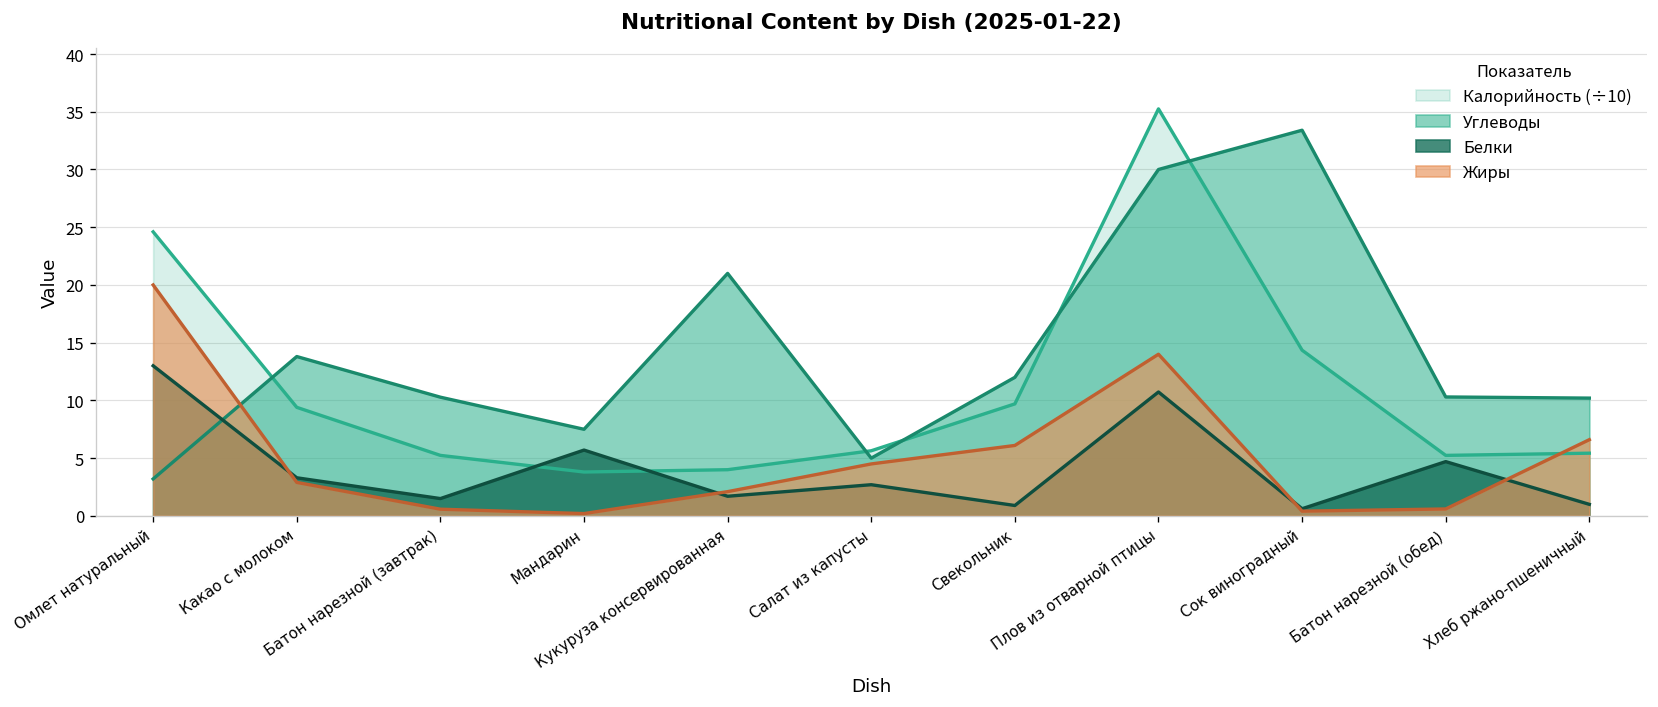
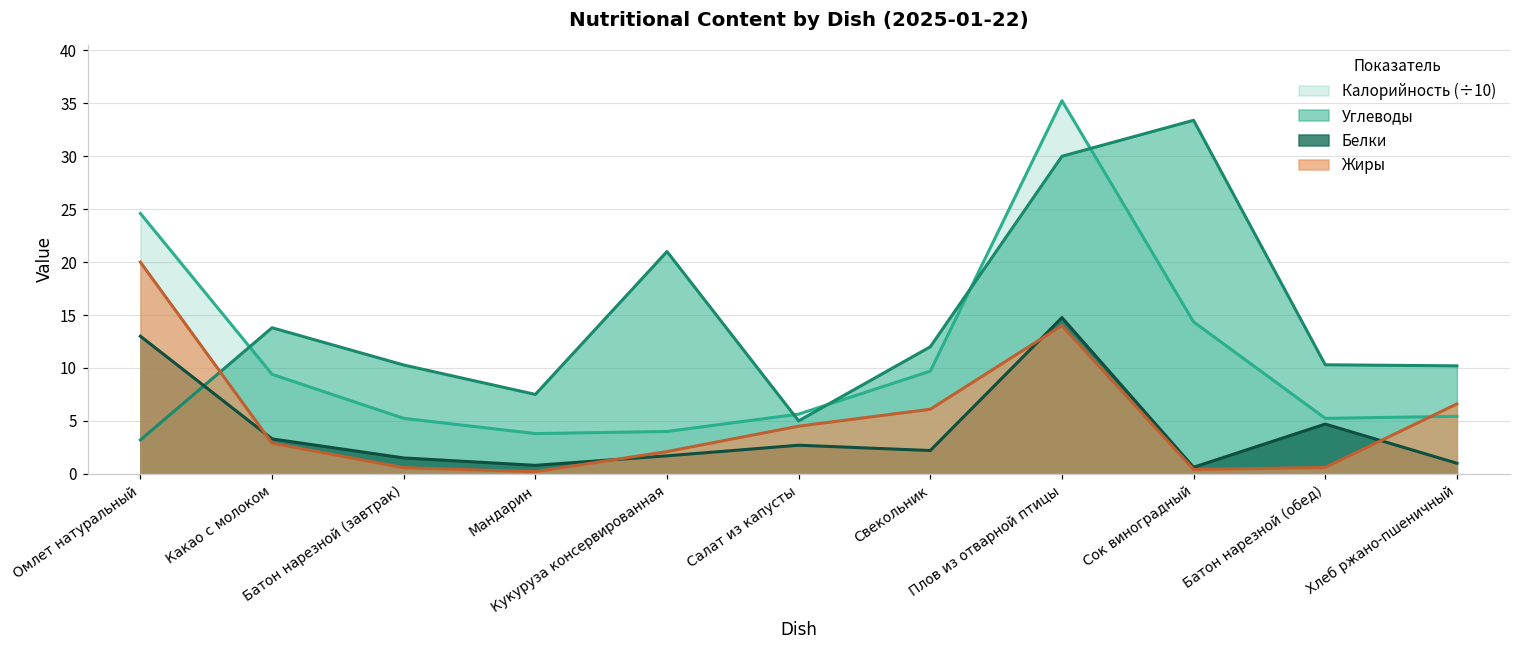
  {
    "Белки": {
      "Омлет натуральный": 13,
      "Какао с молоком": 3,
      "Батон нарезной (завтрак)": 2,
-     "Мандарин": 6,
+     "Мандарин": 1,
      "Кукуруза консервированная": 2,
      "Салат из капусты": 3,
-     "Свекольник": 1,
-     "Плов из отварной птицы": 11,
+     "Свекольник": 2,
+     "Плов из отварной птицы": 15,
      "Батон нарезной (обед)": 5,
      "Хлеб ржано-пшеничный": 1
    },
    "Жиры": {
      "Омлет натуральный": 20,
      "Какао с молоком": 3,
      "Батон нарезной (завтрак)": 1,
      "Мандарин": 0,
      "Кукуруза консервированная": 2,
      "Салат из капусты": 5,
      "Свекольник": 6,
      "Плов из отварной птицы": 14,
      "Батон нарезной (обед)": 1,
      "Хлеб ржано-пшеничный": 7
    }
  }
